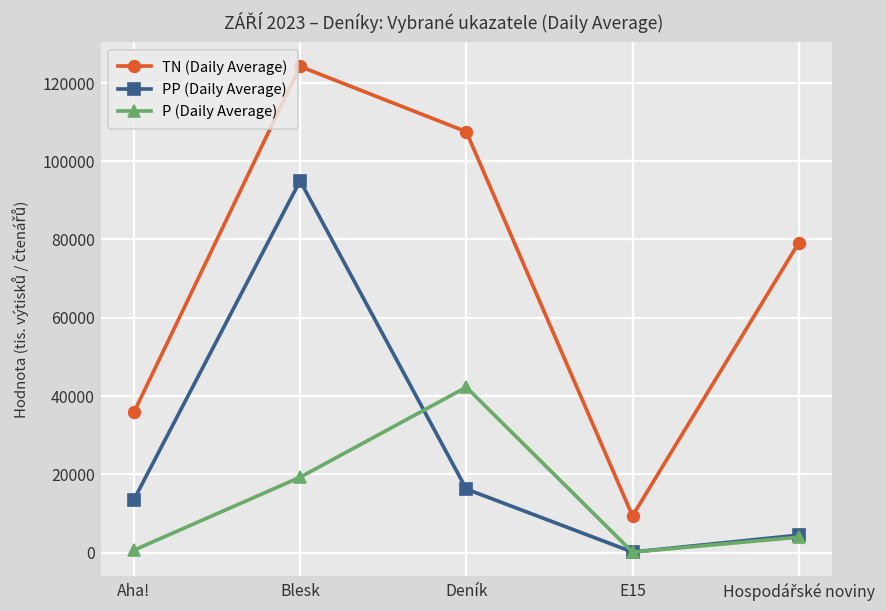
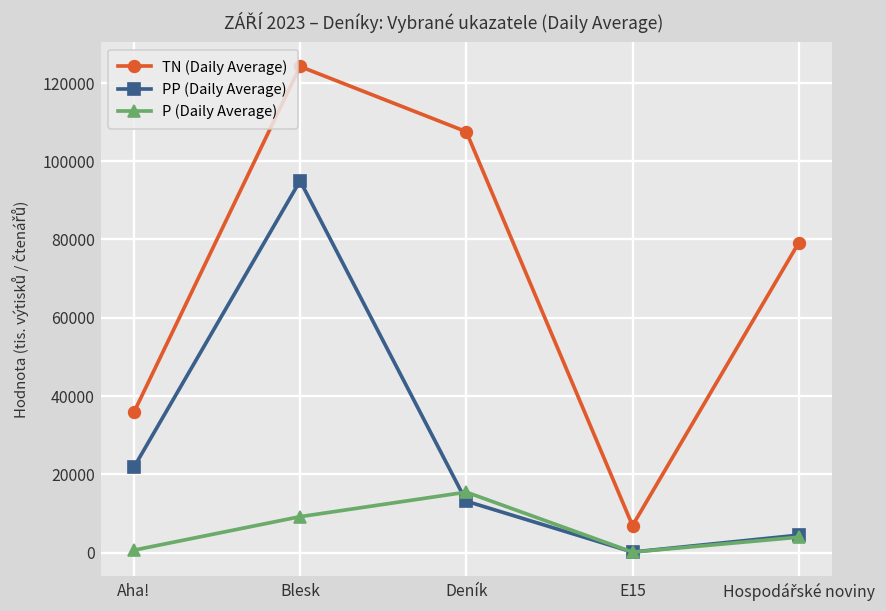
  {
    "TN (Daily Average)": {
      "Aha!": 36000,
      "Blesk": 124000,
      "Deník": 107000,
-     "E15": 9000,
+     "E15": 7000,
      "Hospodářské noviny": 79000
    },
    "PP (Daily Average)": {
-     "Aha!": 14000,
+     "Aha!": 22000,
      "Blesk": 95000,
-     "Deník": 16000
+     "Deník": 13000
    },
    "P (Daily Average)": {
      "Aha!": 1000,
-     "Blesk": 19000,
-     "Deník": 42000
+     "Blesk": 9000,
+     "Deník": 15000
    }
  }
